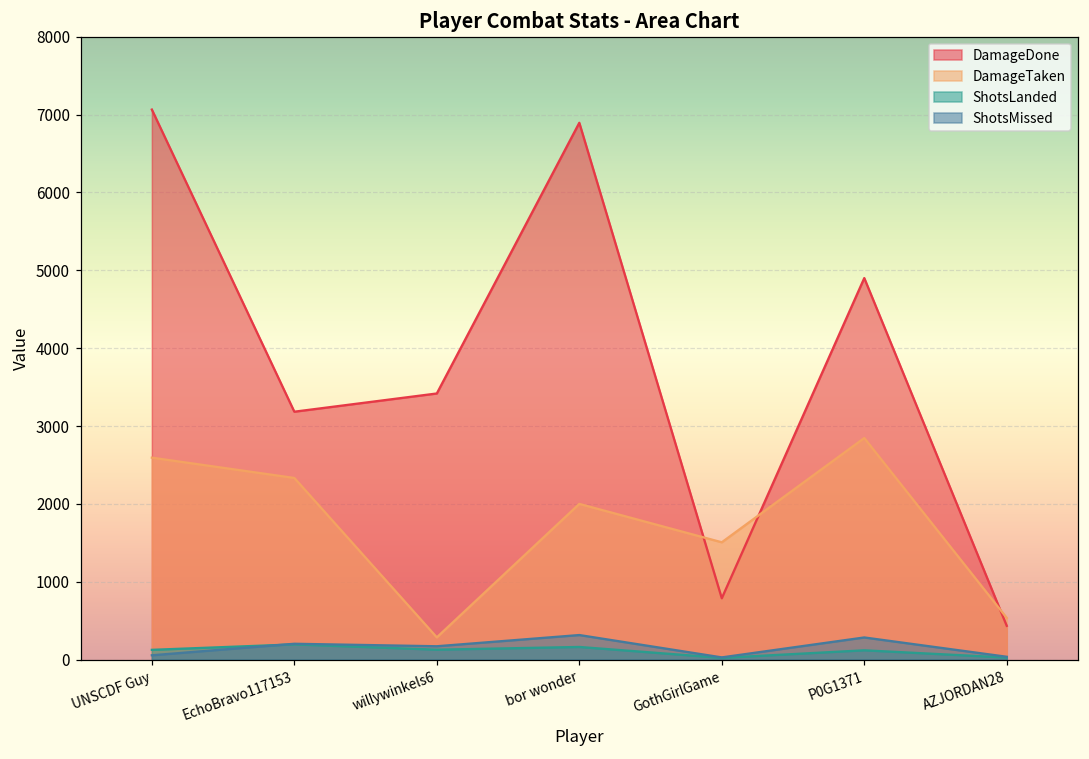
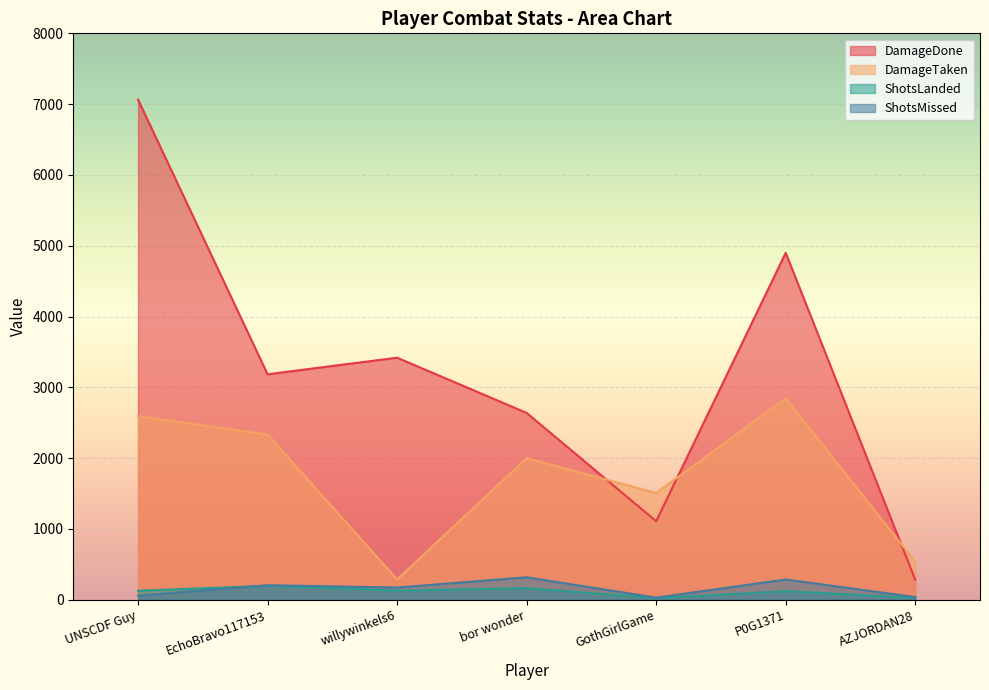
  {
    "DamageDone": {
      "UNSCDF Guy": 7100,
      "EchoBravo117153": 3200,
      "willywinkels6": 3400,
-     "bor wonder": 6900,
-     "GothGirlGame": 800,
+     "bor wonder": 2600,
+     "GothGirlGame": 1100,
      "P0G1371": 4900,
-     "AZJORDAN28": 400
+     "AZJORDAN28": 300
    },
    "DamageTaken": {
      "UNSCDF Guy": 2600,
      "EchoBravo117153": 2300,
      "willywinkels6": 300,
      "bor wonder": 2000,
      "GothGirlGame": 1500,
      "P0G1371": 2800,
      "AZJORDAN28": 500
    }
  }
